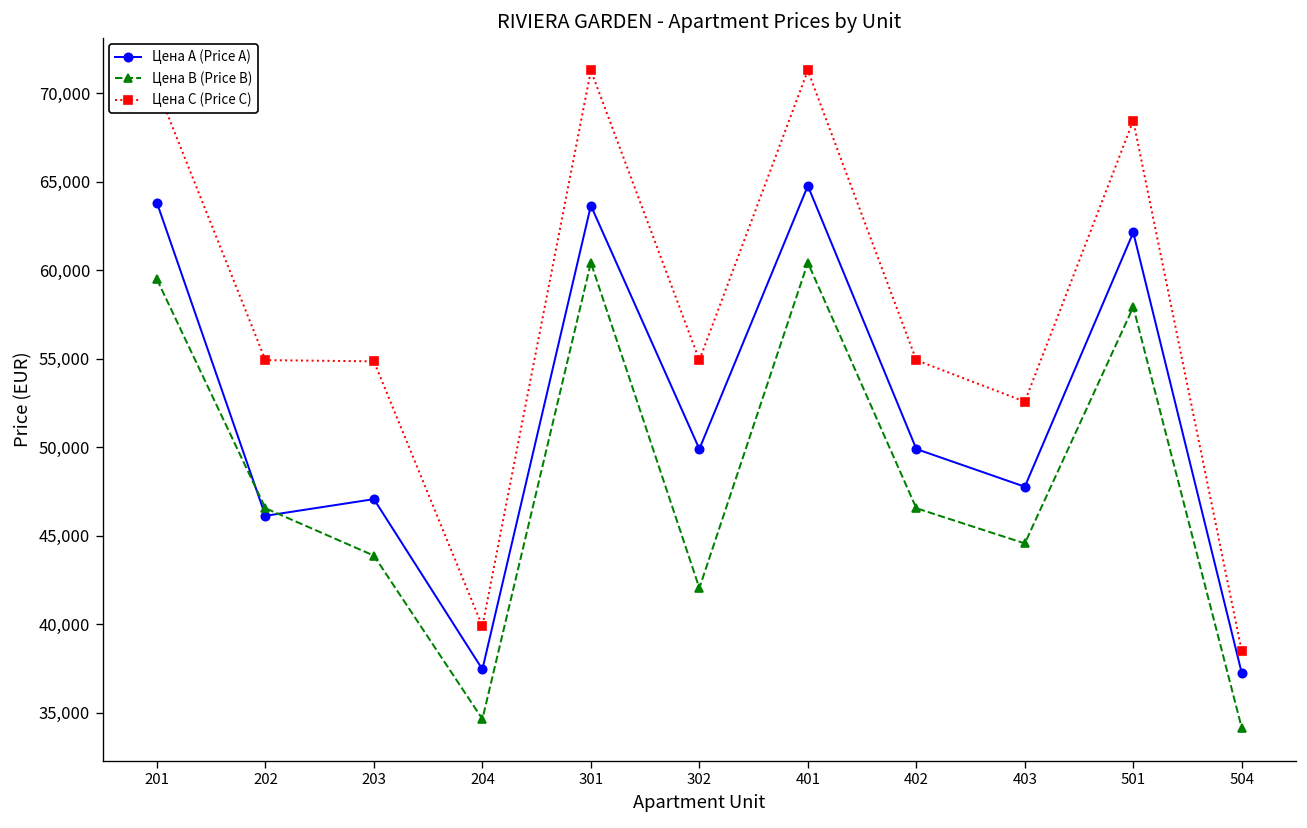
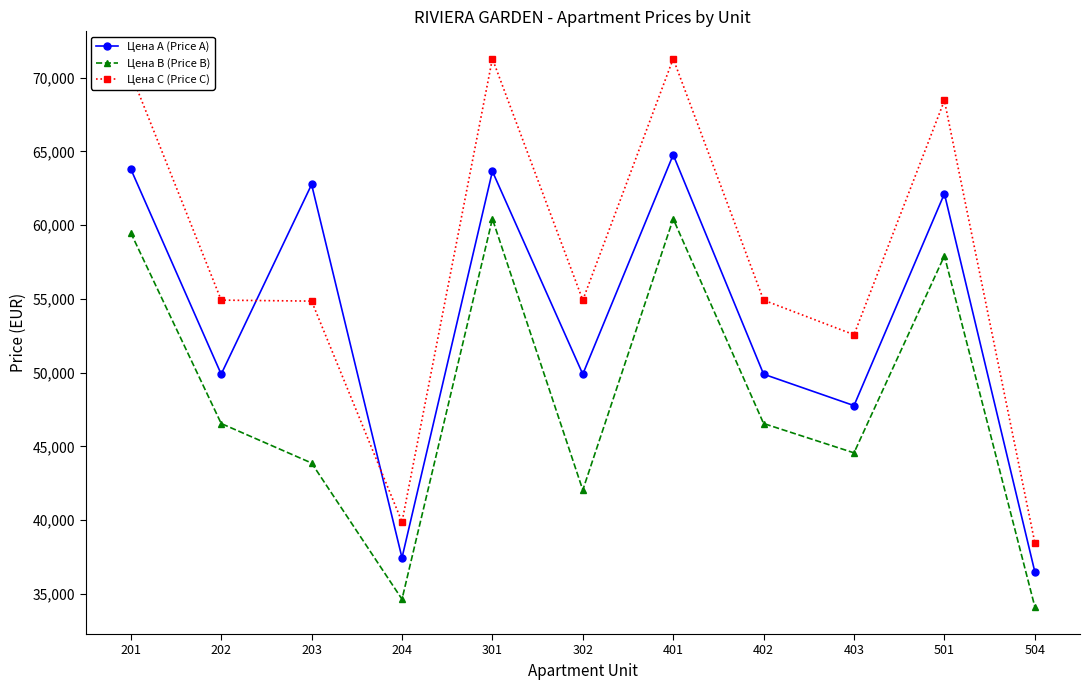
  {
    "Цена А (Price A)": {
      "201": "63,800",
-     "202": "46,100",
-     "203": "47,100",
+     "202": "49,900",
+     "203": "62,800",
      "204": "37,500",
      "301": "63,600",
      "302": "49,900",
      "401": "64,800",
      "402": "49,900",
      "403": "47,800",
      "501": "62,100",
-     "504": "37,200"
+     "504": "36,500"
    },
    "Цена В (Price B)": {
      "201": "59,500",
      "202": "46,600",
      "203": "43,900",
      "204": "34,600",
      "301": "60,400",
      "302": "42,000",
      "401": "60,400",
      "402": "46,600",
      "403": "44,600",
      "501": "57,900",
      "504": "34,100"
    },
    "Цена С (Price C)": {
      "202": "54,900",
      "203": "54,800",
      "204": "39,900",
      "301": "71,300",
      "302": "54,900",
      "401": "71,300",
      "402": "54,900",
      "403": "52,600",
      "501": "68,400",
      "504": "38,500"
    }
  }
